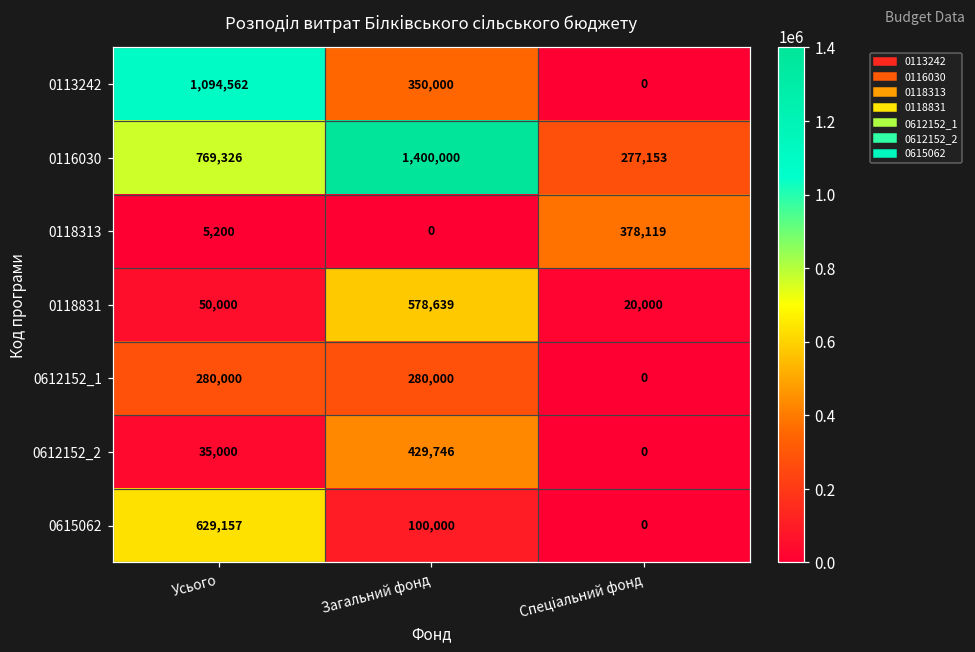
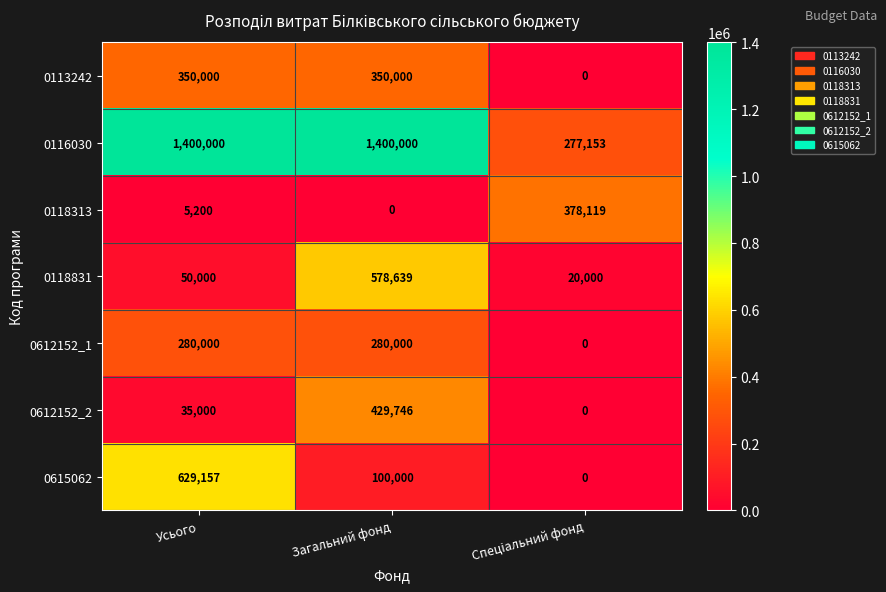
  {
    "0113242": {
-     "Усього": "1,094,562",
+     "Усього": "350,000",
      "Загальний фонд": "350,000",
      "Спеціальний фонд": "0"
    },
    "0116030": {
-     "Усього": "769,326",
+     "Усього": "1,400,000",
      "Загальний фонд": "1,400,000",
      "Спеціальний фонд": "277,153"
    },
    "0118313": {
      "Усього": "5,200",
      "Загальний фонд": "0",
      "Спеціальний фонд": "378,119"
    },
    "0118831": {
      "Усього": "50,000",
      "Загальний фонд": "578,639",
      "Спеціальний фонд": "20,000"
    },
    "0612152_1": {
      "Усього": "280,000",
      "Загальний фонд": "280,000",
      "Спеціальний фонд": "0"
    },
    "0612152_2": {
      "Усього": "35,000",
      "Загальний фонд": "429,746",
      "Спеціальний фонд": "0"
    },
    "0615062": {
      "Усього": "629,157",
      "Загальний фонд": "100,000",
      "Спеціальний фонд": "0"
    }
  }
